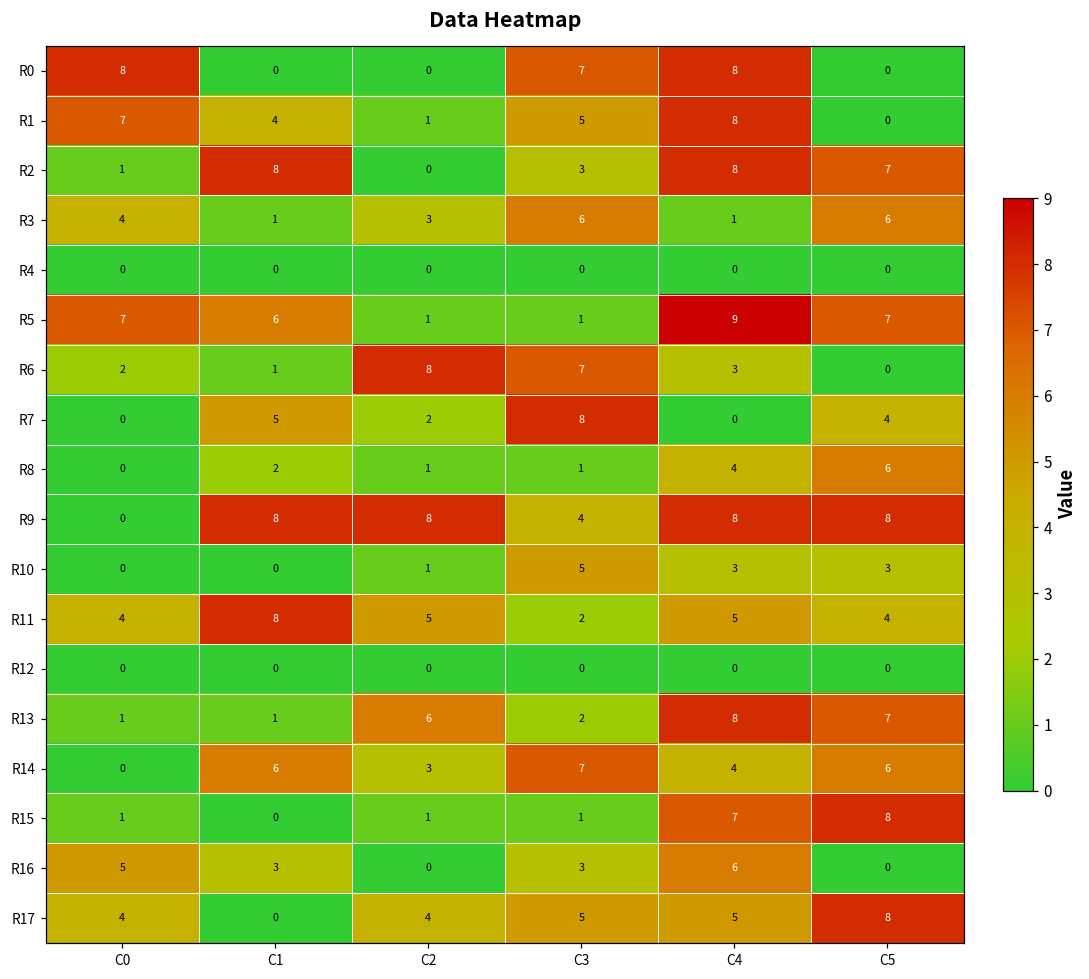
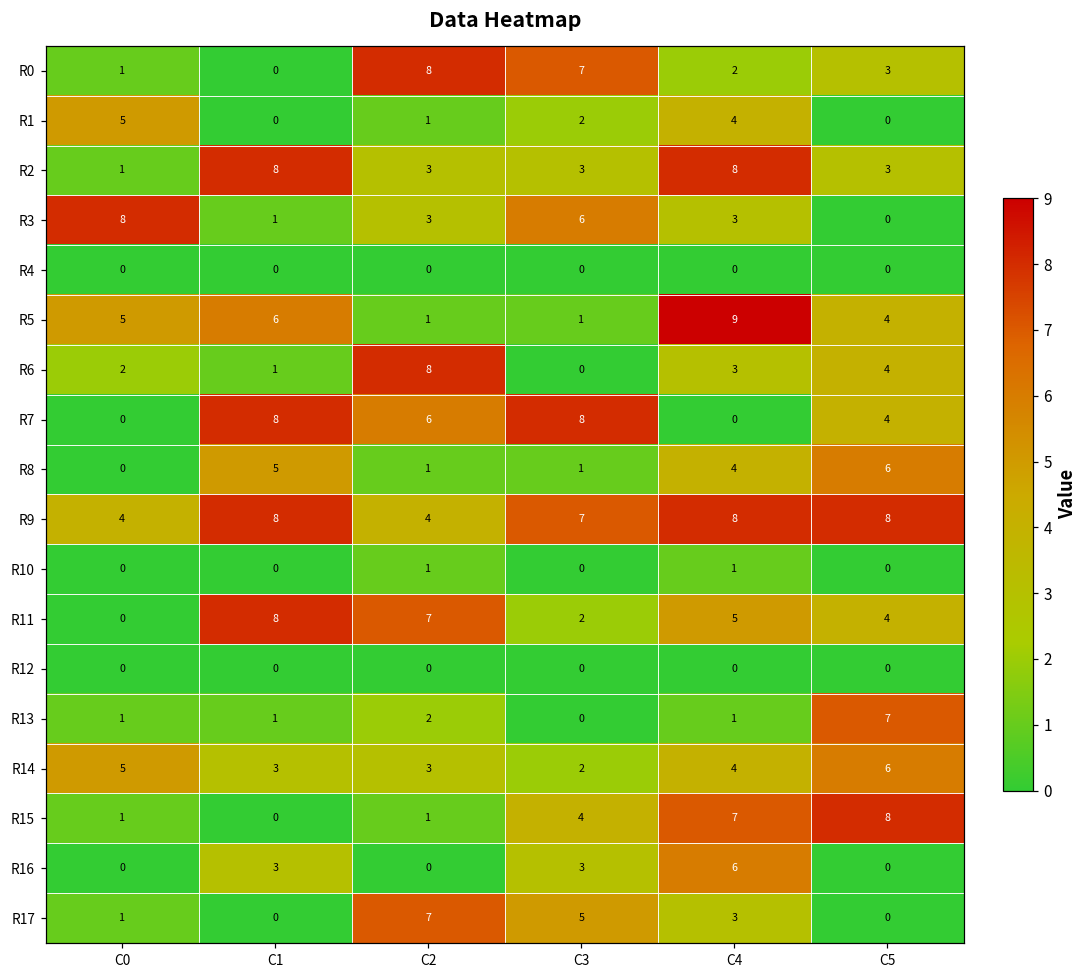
  {
    "R0": {
-     "C0": 8,
+     "C0": 1,
      "C1": 0,
-     "C2": 0,
+     "C2": 8,
      "C3": 7,
-     "C4": 8,
-     "C5": 0
+     "C4": 2,
+     "C5": 3
    },
    "R1": {
-     "C0": 7,
-     "C1": 4,
+     "C0": 5,
+     "C1": 0,
      "C2": 1,
-     "C3": 5,
-     "C4": 8,
+     "C3": 2,
+     "C4": 4,
      "C5": 0
    },
    "R2": {
      "C0": 1,
      "C1": 8,
-     "C2": 0,
+     "C2": 3,
      "C3": 3,
      "C4": 8,
-     "C5": 7
+     "C5": 3
    },
    "R3": {
-     "C0": 4,
+     "C0": 8,
      "C1": 1,
      "C2": 3,
      "C3": 6,
-     "C4": 1,
-     "C5": 6
+     "C4": 3,
+     "C5": 0
    },
    "R4": {
      "C0": 0,
      "C1": 0,
      "C2": 0,
      "C3": 0,
      "C4": 0,
      "C5": 0
    },
    "R5": {
-     "C0": 7,
+     "C0": 5,
      "C1": 6,
      "C2": 1,
      "C3": 1,
      "C4": 9,
-     "C5": 7
+     "C5": 4
    },
    "R6": {
      "C0": 2,
      "C1": 1,
      "C2": 8,
-     "C3": 7,
+     "C3": 0,
      "C4": 3,
-     "C5": 0
+     "C5": 4
    },
    "R7": {
      "C0": 0,
-     "C1": 5,
-     "C2": 2,
+     "C1": 8,
+     "C2": 6,
      "C3": 8,
      "C4": 0,
      "C5": 4
    },
    "R8": {
      "C0": 0,
-     "C1": 2,
+     "C1": 5,
      "C2": 1,
      "C3": 1,
      "C4": 4,
      "C5": 6
    },
    "R9": {
-     "C0": 0,
+     "C0": 4,
      "C1": 8,
-     "C2": 8,
-     "C3": 4,
+     "C2": 4,
+     "C3": 7,
      "C4": 8,
      "C5": 8
    },
    "R10": {
      "C0": 0,
      "C1": 0,
      "C2": 1,
-     "C3": 5,
-     "C4": 3,
-     "C5": 3
+     "C3": 0,
+     "C4": 1,
+     "C5": 0
    },
    "R11": {
-     "C0": 4,
+     "C0": 0,
      "C1": 8,
-     "C2": 5,
+     "C2": 7,
      "C3": 2,
      "C4": 5,
      "C5": 4
    },
    "R12": {
      "C0": 0,
      "C1": 0,
      "C2": 0,
      "C3": 0,
      "C4": 0,
      "C5": 0
    },
    "R13": {
      "C0": 1,
      "C1": 1,
-     "C2": 6,
-     "C3": 2,
-     "C4": 8,
+     "C2": 2,
+     "C3": 0,
+     "C4": 1,
      "C5": 7
    },
    "R14": {
-     "C0": 0,
-     "C1": 6,
+     "C0": 5,
+     "C1": 3,
      "C2": 3,
-     "C3": 7,
+     "C3": 2,
      "C4": 4,
      "C5": 6
    },
    "R15": {
      "C0": 1,
      "C1": 0,
      "C2": 1,
-     "C3": 1,
+     "C3": 4,
      "C4": 7,
      "C5": 8
    },
    "R16": {
-     "C0": 5,
+     "C0": 0,
      "C1": 3,
      "C2": 0,
      "C3": 3,
      "C4": 6,
      "C5": 0
    },
    "R17": {
-     "C0": 4,
+     "C0": 1,
      "C1": 0,
-     "C2": 4,
+     "C2": 7,
      "C3": 5,
-     "C4": 5,
-     "C5": 8
+     "C4": 3,
+     "C5": 0
    }
  }
